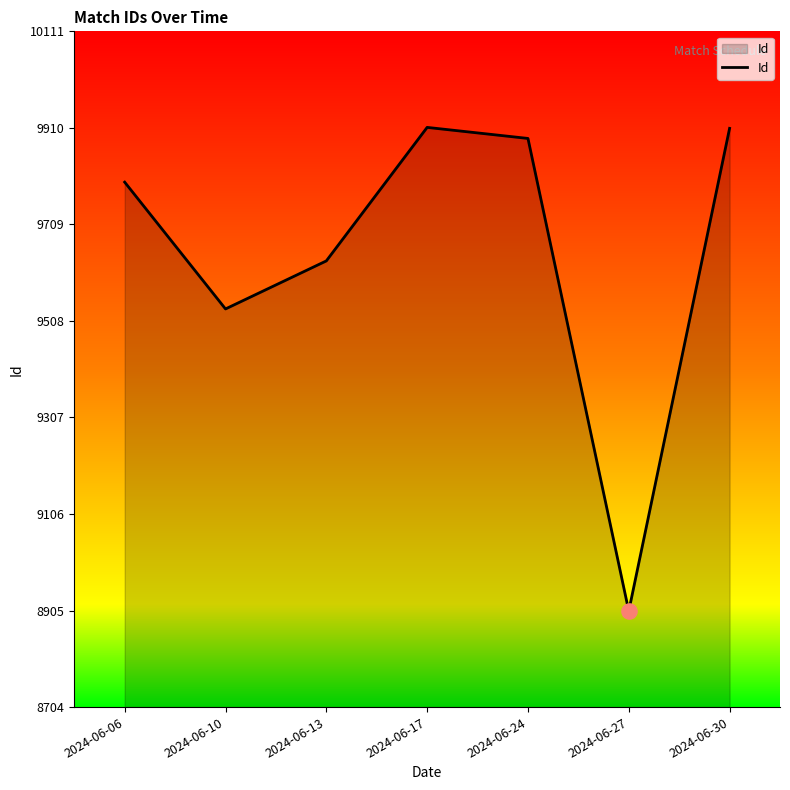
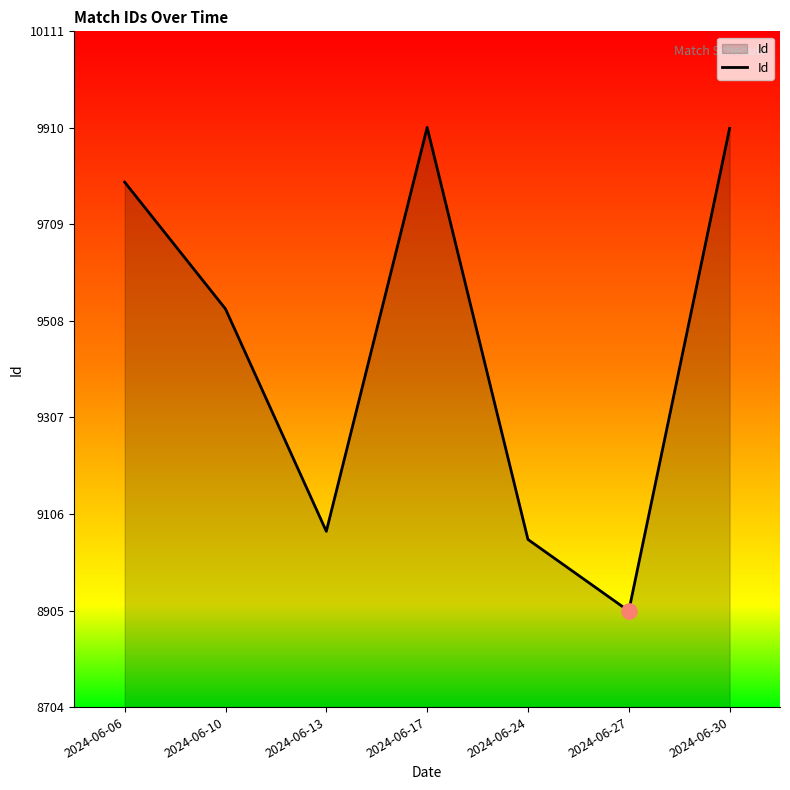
  {
    "Id": {
      "2024-06-06": 9800,
      "2024-06-10": 9530,
-     "2024-06-13": 9630,
+     "2024-06-13": 9070,
      "2024-06-17": 9910,
-     "2024-06-24": 9890,
+     "2024-06-24": 9050,
      "2024-06-30": 9910
    }
  }
